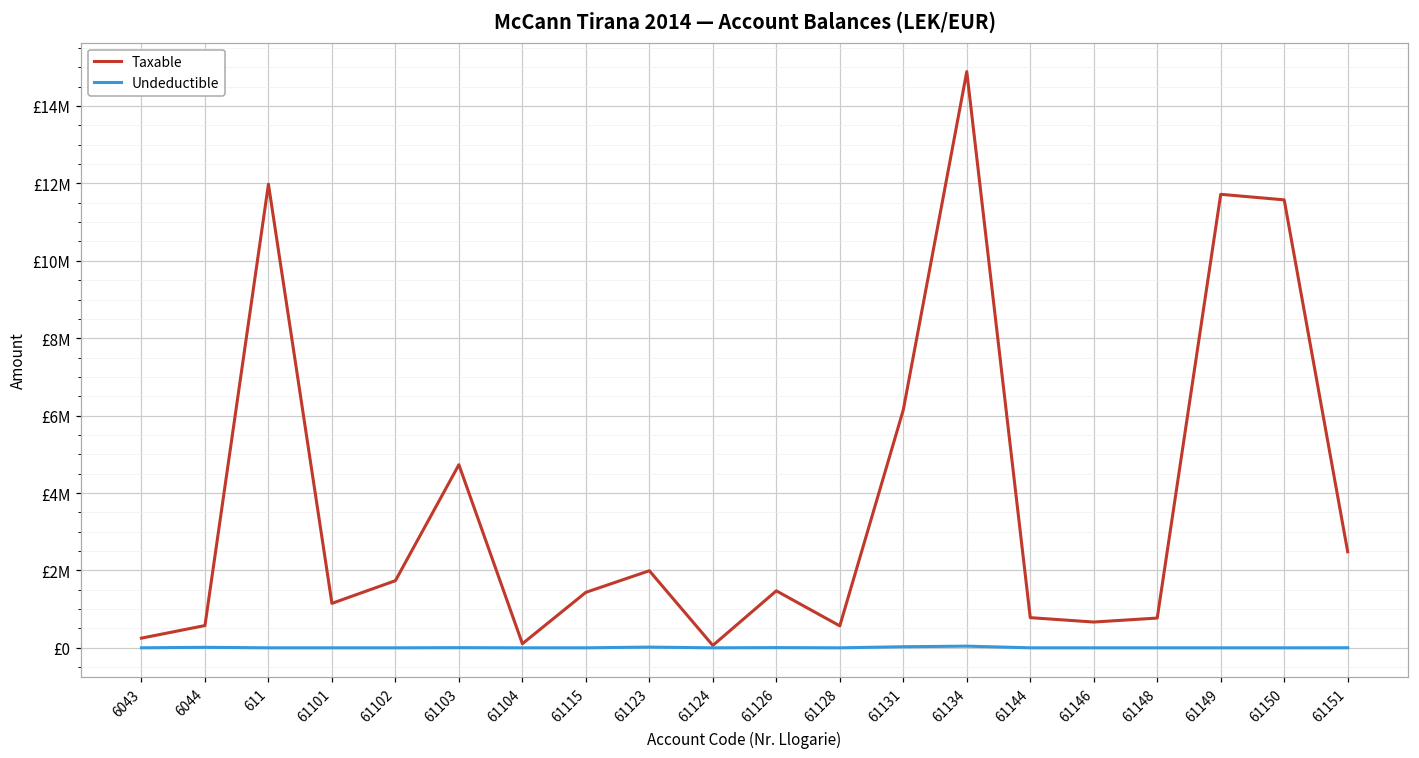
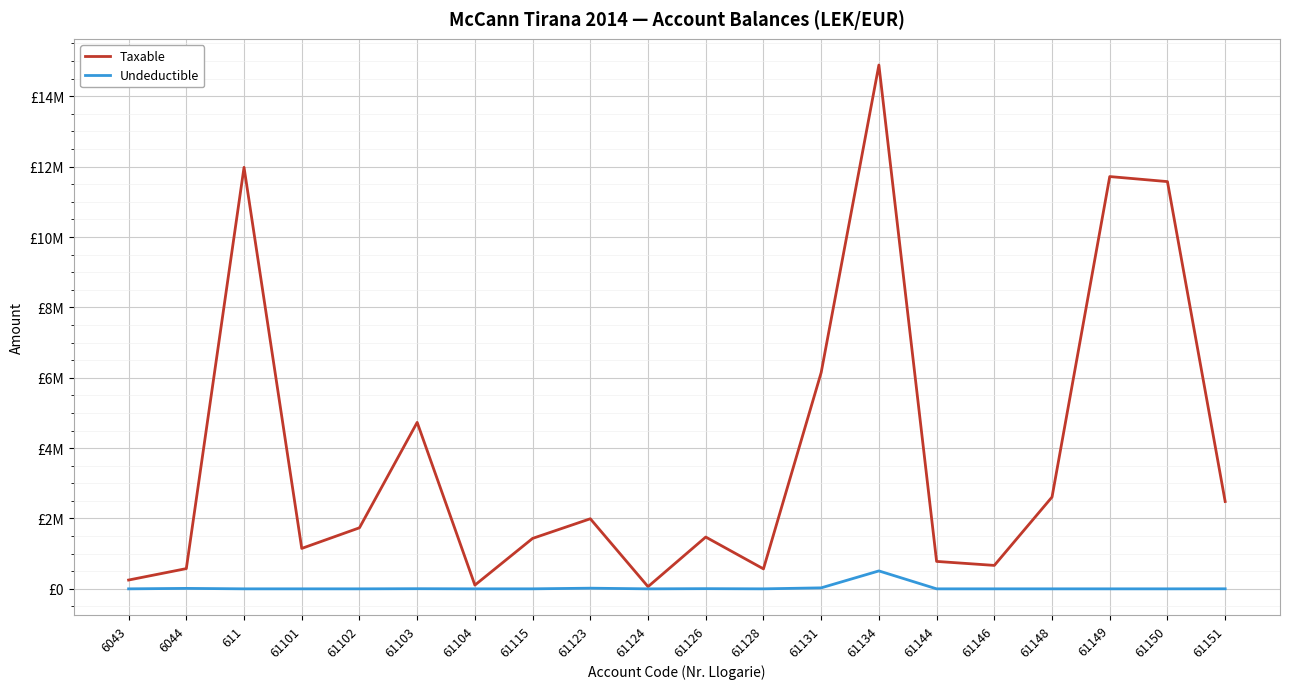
  {
    "Taxable": {
      "6043": "£300000",
      "6044": "£600000",
      "611": "£12000000",
      "61101": "£1100000",
      "61102": "£1700000",
      "61103": "£4700000",
      "61104": "£100000",
      "61115": "£1400000",
      "61123": "£2000000",
      "61126": "£1500000",
      "61128": "£600000",
      "61131": "£6100000",
      "61134": "£14900000",
      "61144": "£800000",
      "61146": "£700000",
-     "61148": "£800000",
+     "61148": "£2600000",
      "61149": "£11700000",
      "61150": "£11600000",
      "61151": "£2500000"
    },
    "Undeductible": {
      "6043": "£0",
      "6044": "£0",
      "611": "£0",
      "61101": "£0",
      "61102": "£0",
      "61103": "£0",
      "61104": "£0",
      "61115": "£0",
      "61123": "£0",
      "61126": "£0",
      "61128": "£0",
      "61131": "£0",
-     "61134": "£0",
+     "61134": "£500000",
      "61144": "£0",
      "61146": "£0",
      "61148": "£0",
      "61149": "£0",
      "61150": "£0",
      "61151": "£0"
    }
  }
